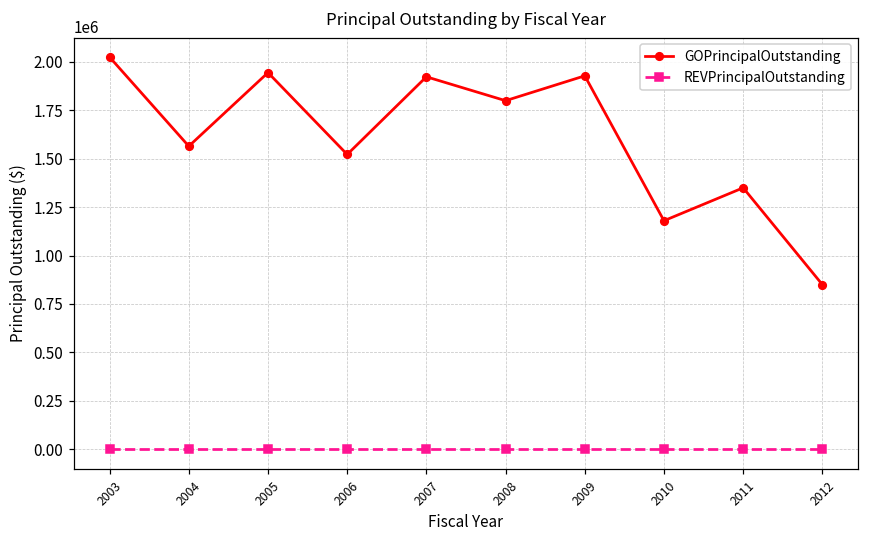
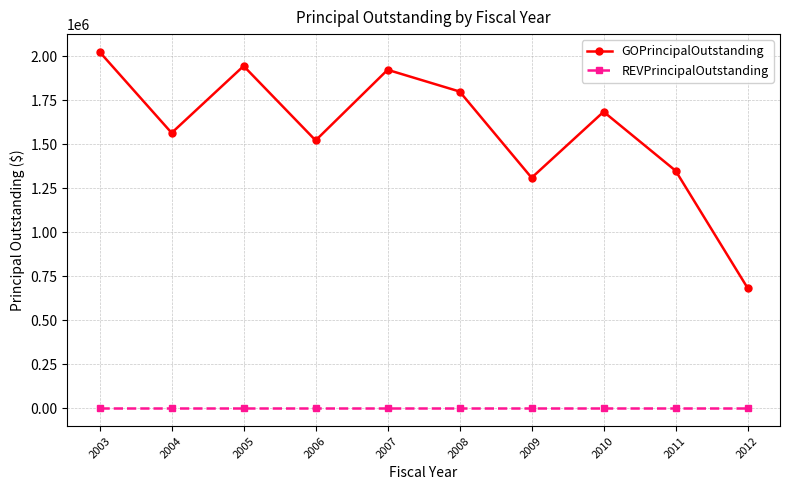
  {
    "GOPrincipalOutstanding": {
      "2003": 2030000,
      "2004": 1560000,
      "2005": 1950000,
      "2006": 1520000,
      "2007": 1920000,
      "2008": 1800000,
-     "2009": 1930000,
-     "2010": 1180000,
+     "2009": 1310000,
+     "2010": 1690000,
      "2011": 1350000,
-     "2012": 850000
+     "2012": 680000
    },
    "REVPrincipalOutstanding": {
      "2003": 0,
      "2004": 0,
      "2005": 0,
      "2006": 0,
      "2007": 0,
      "2008": 0,
      "2009": 0,
      "2010": 0,
      "2011": 0,
      "2012": 0
    }
  }
